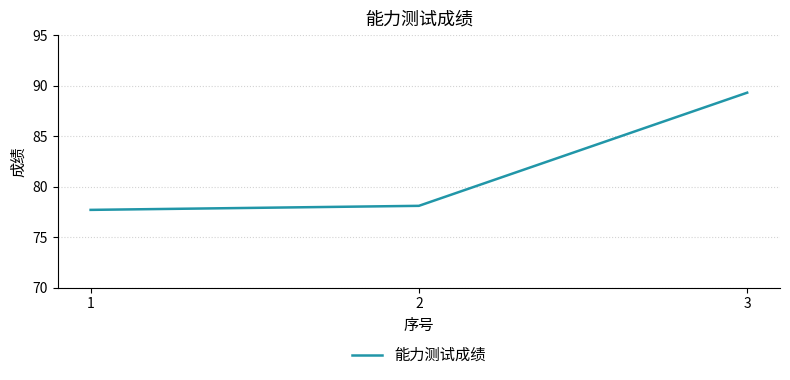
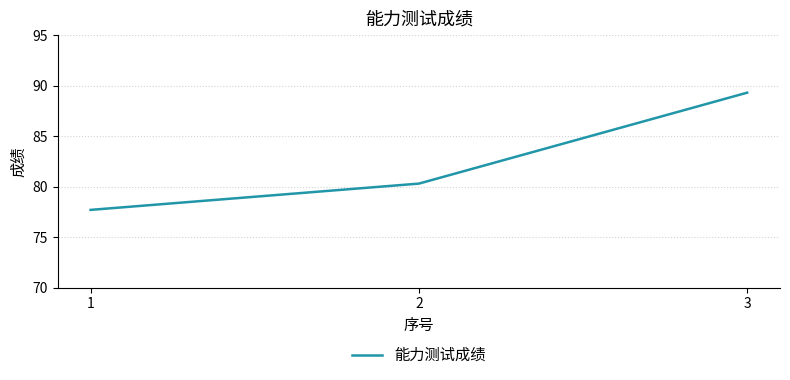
  {
    "1": 77.7,
-   "2": 78.1,
+   "2": 80.3,
    "3": 89.3
  }
